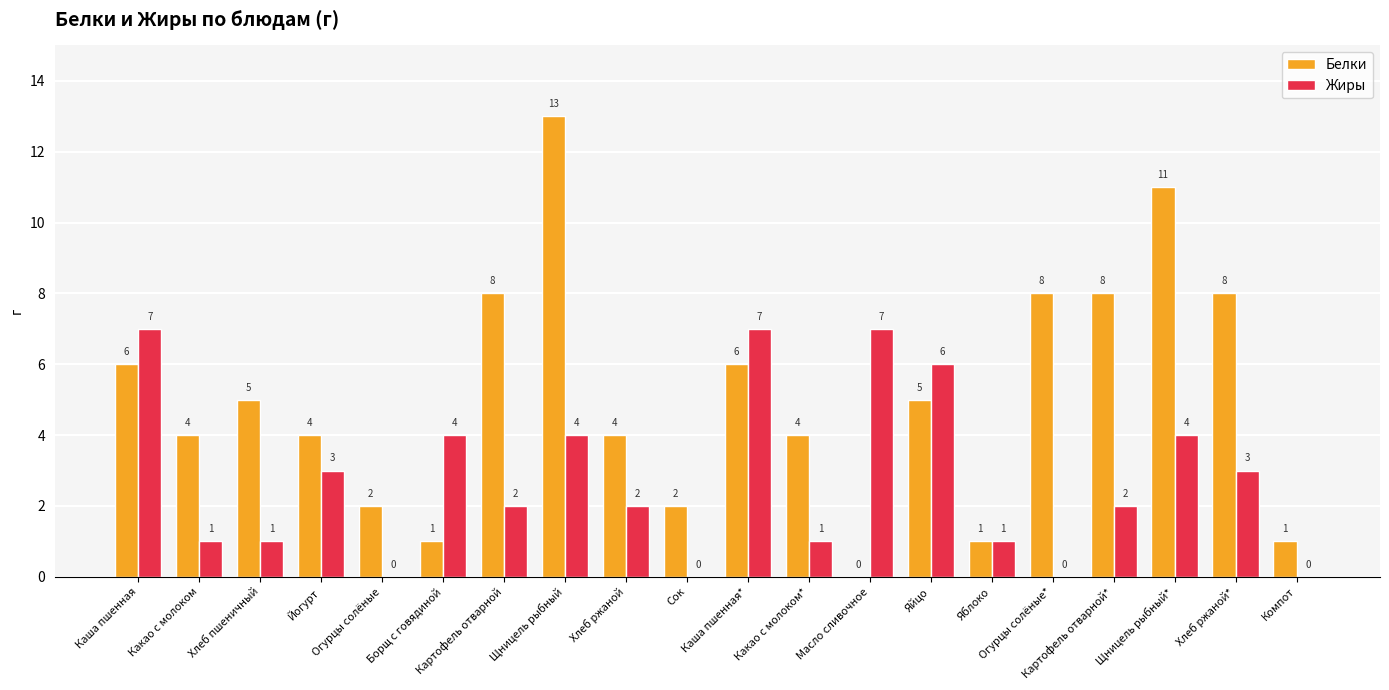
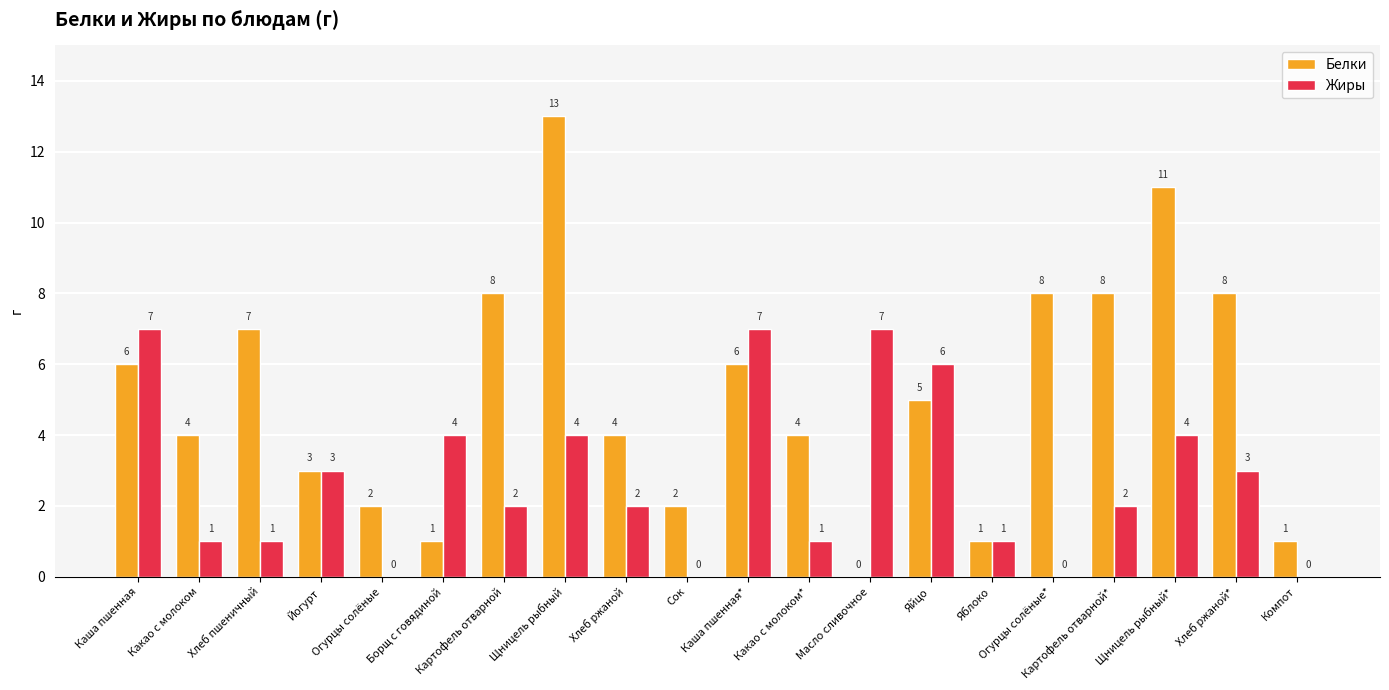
  {
    "Белки": {
      "Каша пшенная": 6,
      "Какао с молоком": 4,
-     "Хлеб пшеничный": 5,
-     "Йогурт": 4,
+     "Хлеб пшеничный": 7,
+     "Йогурт": 3,
      "Огурцы солёные": 2,
      "Борщ с говядиной": 1,
      "Картофель отварной": 8,
      "Щницель рыбный": 13,
      "Хлеб ржаной": 4,
      "Сок": 2,
      "Каша пшенная*": 6,
      "Какао с молоком*": 4,
      "Масло сливочное": 0,
      "Яйцо": 5,
      "Яблоко": 1,
      "Огурцы солёные*": 8,
      "Картофель отварной*": 8,
      "Щницель рыбный*": 11,
      "Хлеб ржаной*": 8,
      "Компот": 1
    },
    "Жиры": {
      "Каша пшенная": 7,
      "Какао с молоком": 1,
      "Хлеб пшеничный": 1,
      "Йогурт": 3,
      "Огурцы солёные": 0,
      "Борщ с говядиной": 4,
      "Картофель отварной": 2,
      "Щницель рыбный": 4,
      "Хлеб ржаной": 2,
      "Сок": 0,
      "Каша пшенная*": 7,
      "Какао с молоком*": 1,
      "Масло сливочное": 7,
      "Яйцо": 6,
      "Яблоко": 1,
      "Огурцы солёные*": 0,
      "Картофель отварной*": 2,
      "Щницель рыбный*": 4,
      "Хлеб ржаной*": 3,
      "Компот": 0
    }
  }
